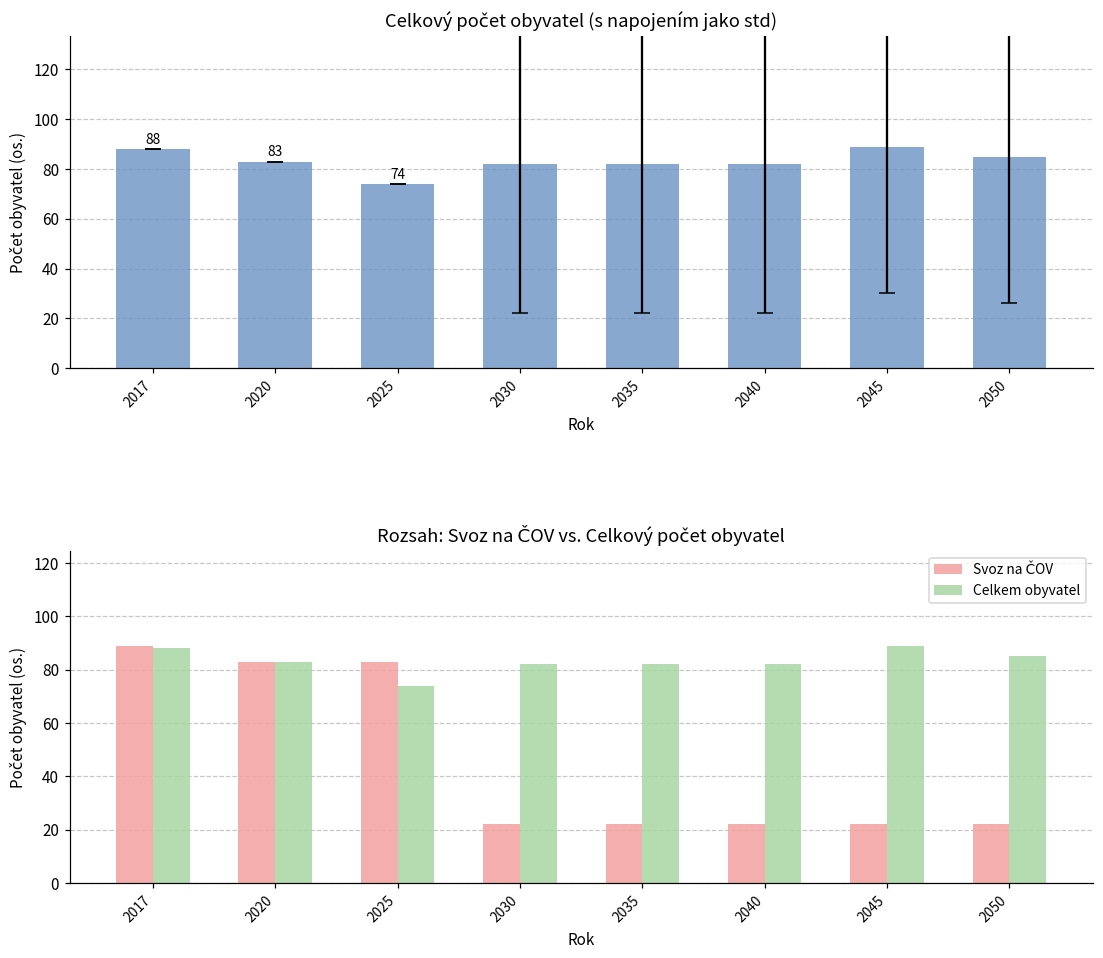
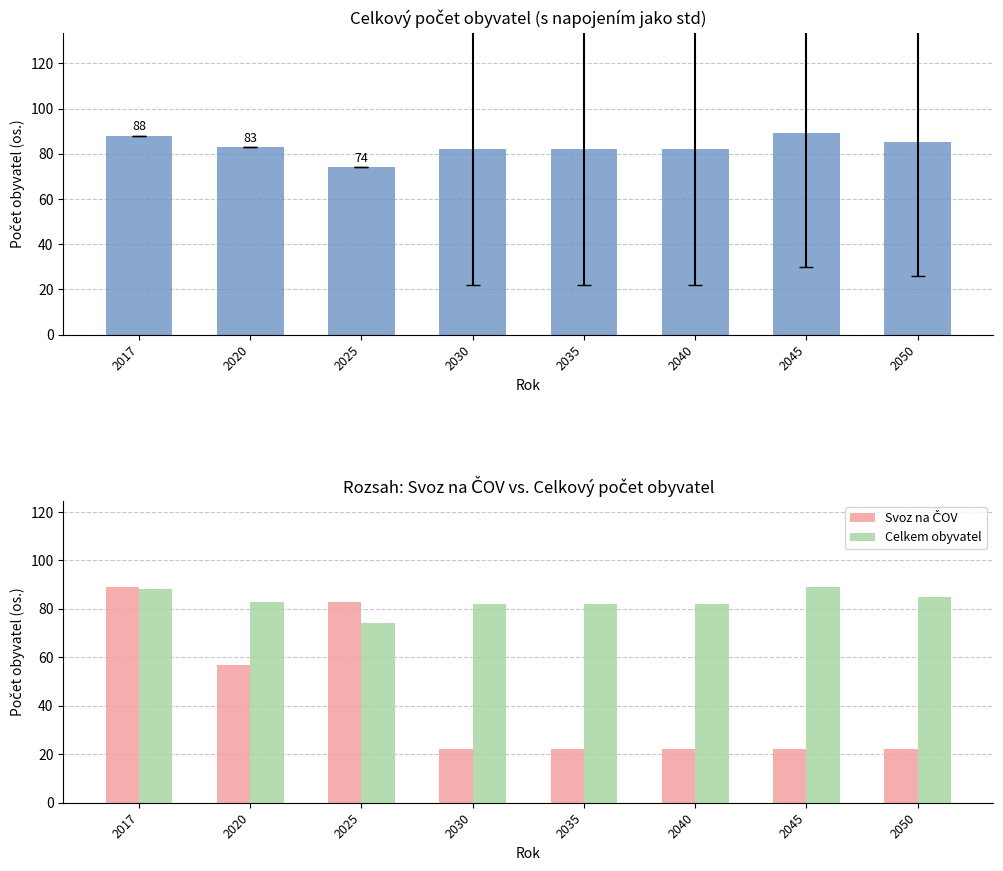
  {
    "Rozsah: Svoz na ČOV vs. Celkový počet obyvatel": {
      "Svoz na ČOV": {
        "2017": 89,
-       "2020": 83,
+       "2020": 57,
        "2025": 83,
        "2030": 22,
        "2035": 22,
        "2040": 22,
        "2045": 22,
        "2050": 22
      },
      "Celkem obyvatel": {
        "2017": 88,
        "2020": 83,
        "2025": 74,
        "2030": 82,
        "2035": 82,
        "2040": 82,
        "2045": 89,
        "2050": 85
      }
    }
  }
